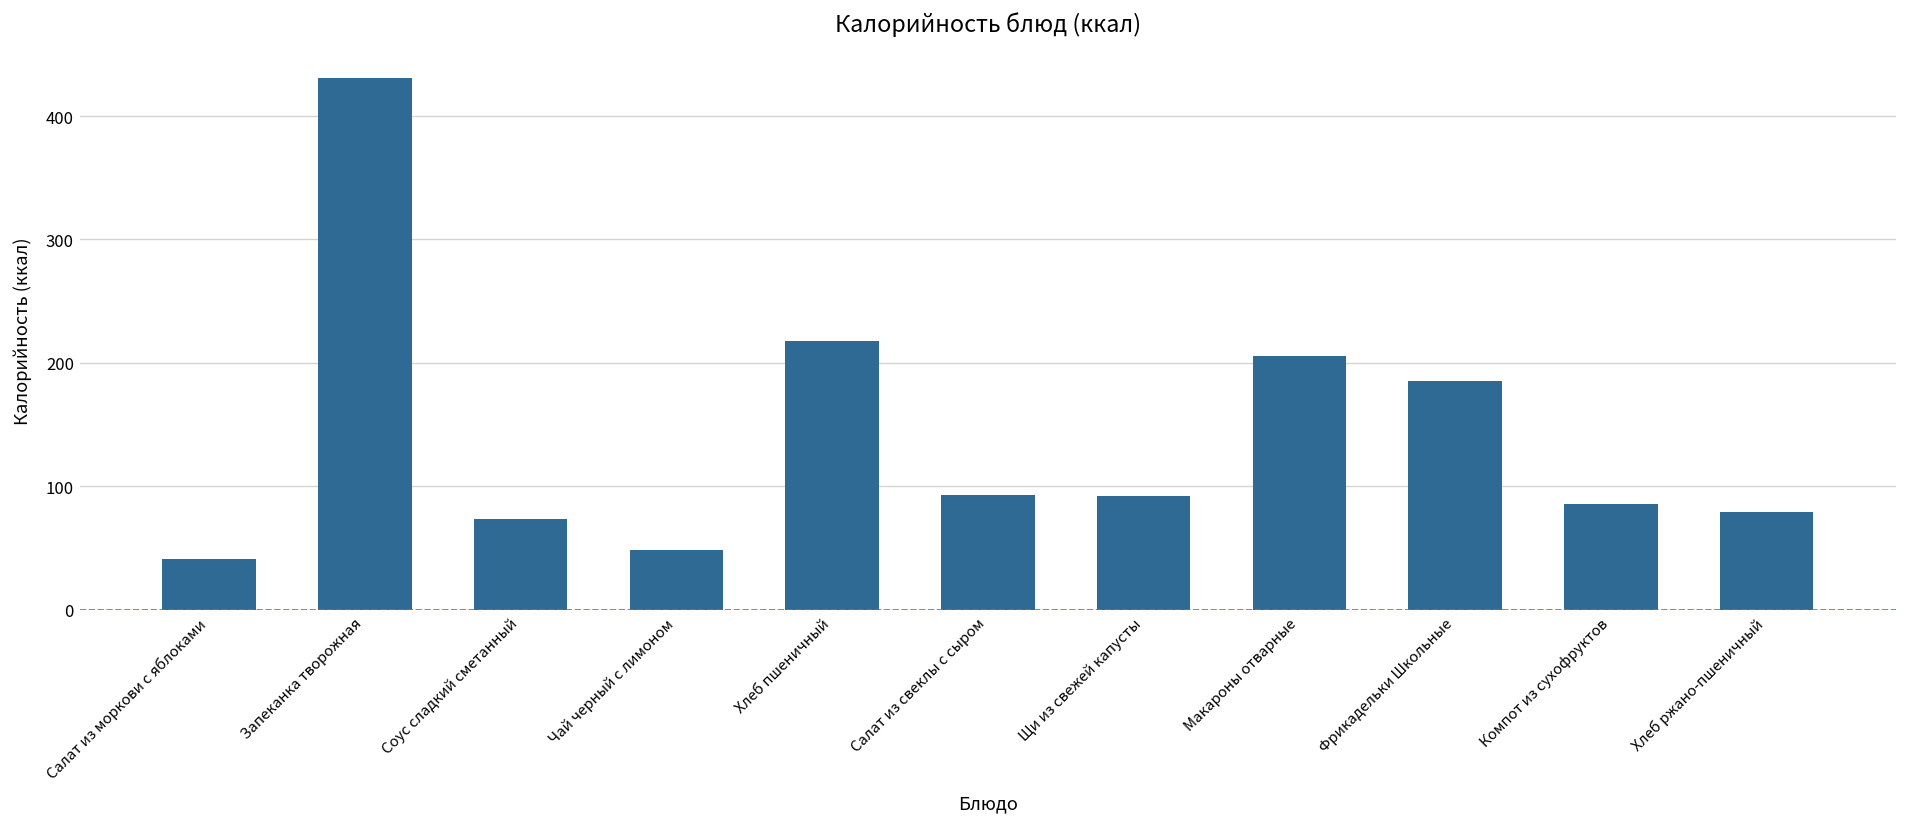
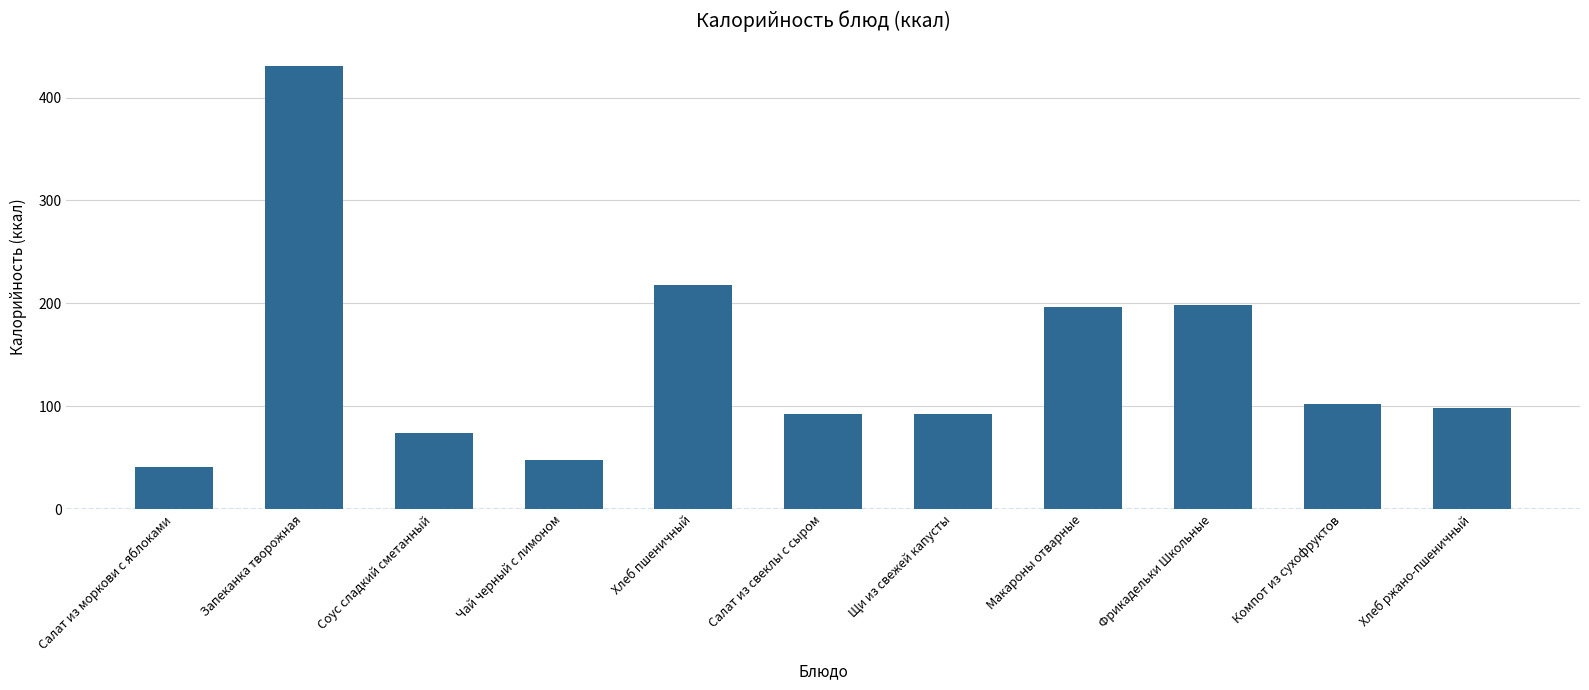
  {
    "Салат из моркови с яблоками": 41,
    "Запеканка творожная": 431,
    "Соус сладкий сметанный": 74,
    "Чай черный с лимоном": 48,
    "Хлеб пшеничный": 218,
    "Салат из свеклы с сыром": 93,
    "Щи из свежей капусты": 93,
-   "Макароны отварные": 205,
-   "Фрикадельки Школьные": 185,
-   "Компот из сухофруктов": 86,
-   "Хлеб ржано-пшеничный": 79
+   "Макароны отварные": 197,
+   "Фрикадельки Школьные": 199,
+   "Компот из сухофруктов": 102,
+   "Хлеб ржано-пшеничный": 98
  }
